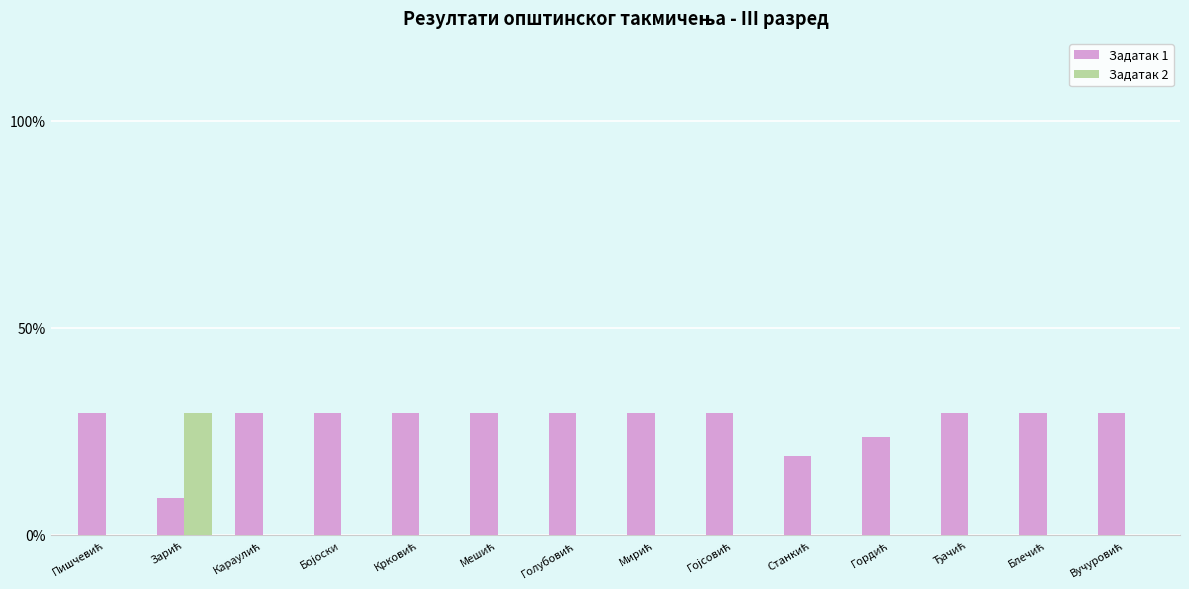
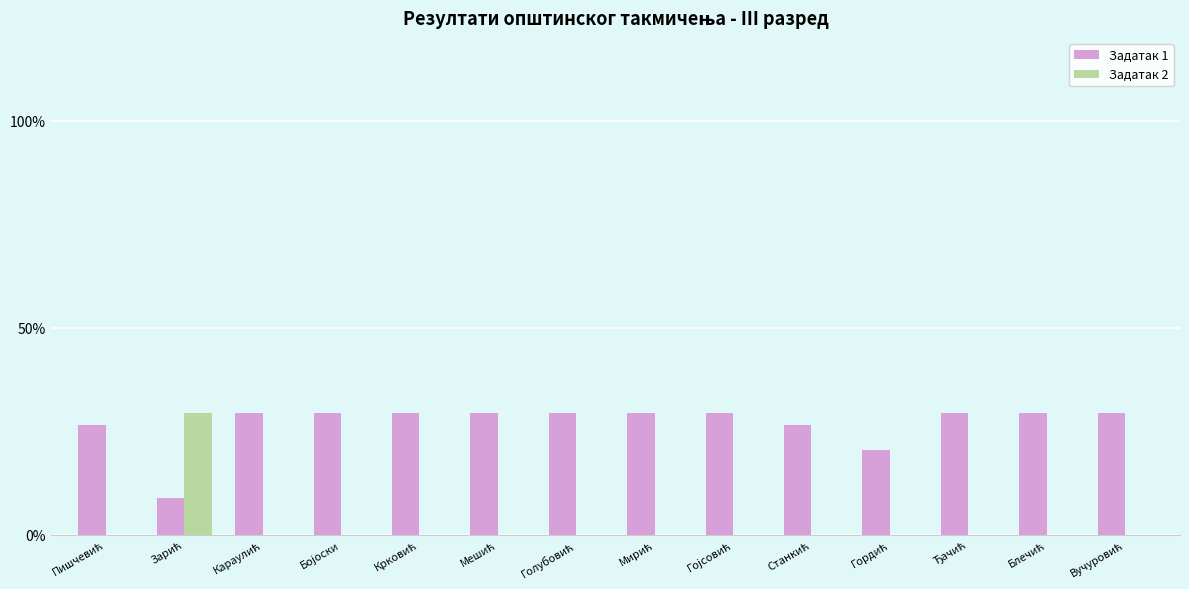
  {
    "Задатак 1": {
-     "Пишчевић": "29%",
+     "Пишчевић": "26%",
      "Зарић": "9%",
      "Караулић": "29%",
      "Бојоски": "29%",
      "Крковић": "29%",
      "Мешић": "29%",
      "Голубовић": "29%",
      "Мирић": "29%",
      "Гојсовић": "29%",
-     "Станкић": "19%",
-     "Гордић": "24%",
+     "Станкић": "26%",
+     "Гордић": "21%",
      "Ђачић": "29%",
      "Блечић": "29%",
      "Вучуровић": "29%"
    },
    "Задатак 2": {
      "Пишчевић": "0%",
      "Зарић": "29%",
      "Караулић": "0%",
      "Бојоски": "0%",
      "Крковић": "0%",
      "Мешић": "0%",
      "Голубовић": "0%",
      "Мирић": "0%",
      "Гојсовић": "0%",
      "Станкић": "0%",
      "Гордић": "0%",
      "Ђачић": "0%",
      "Блечић": "0%",
      "Вучуровић": "0%"
    }
  }
